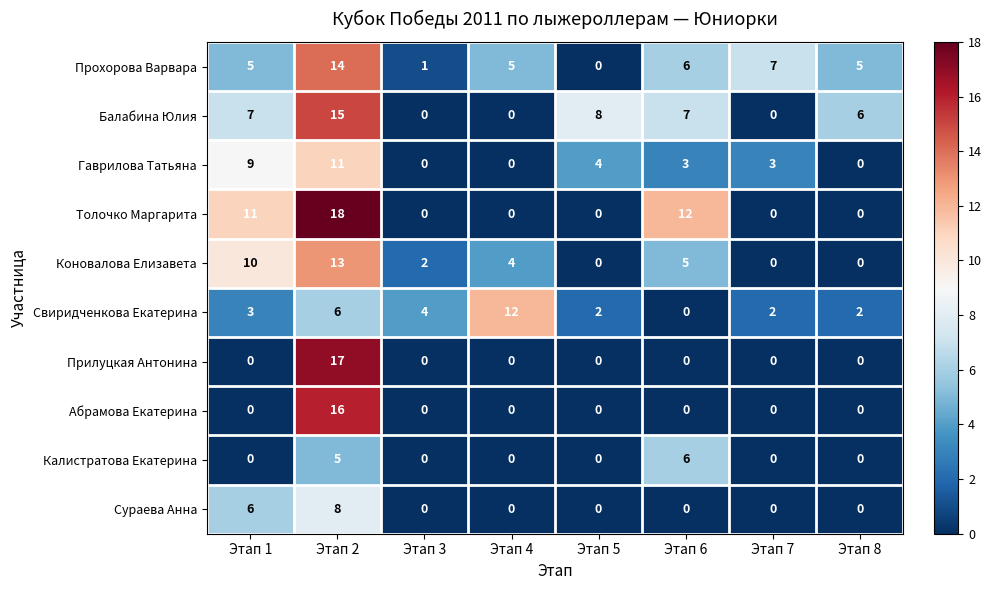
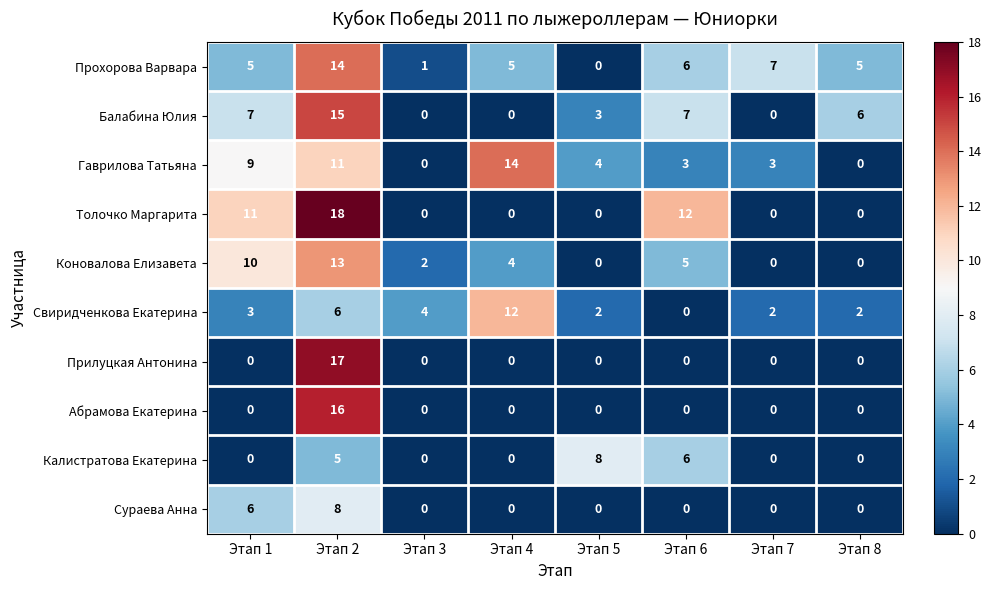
  {
    "Прохорова Варвара": {
      "Этап 1": 5,
      "Этап 2": 14,
      "Этап 3": 1,
      "Этап 4": 5,
      "Этап 5": 0,
      "Этап 6": 6,
      "Этап 7": 7,
      "Этап 8": 5
    },
    "Балабина Юлия": {
      "Этап 1": 7,
      "Этап 2": 15,
      "Этап 3": 0,
      "Этап 4": 0,
-     "Этап 5": 8,
+     "Этап 5": 3,
      "Этап 6": 7,
      "Этап 7": 0,
      "Этап 8": 6
    },
    "Гаврилова Татьяна": {
      "Этап 1": 9,
      "Этап 2": 11,
      "Этап 3": 0,
-     "Этап 4": 0,
+     "Этап 4": 14,
      "Этап 5": 4,
      "Этап 6": 3,
      "Этап 7": 3,
      "Этап 8": 0
    },
    "Толочко Маргарита": {
      "Этап 1": 11,
      "Этап 2": 18,
      "Этап 3": 0,
      "Этап 4": 0,
      "Этап 5": 0,
      "Этап 6": 12,
      "Этап 7": 0,
      "Этап 8": 0
    },
    "Коновалова Елизавета": {
      "Этап 1": 10,
      "Этап 2": 13,
      "Этап 3": 2,
      "Этап 4": 4,
      "Этап 5": 0,
      "Этап 6": 5,
      "Этап 7": 0,
      "Этап 8": 0
    },
    "Свиридченкова Екатерина": {
      "Этап 1": 3,
      "Этап 2": 6,
      "Этап 3": 4,
      "Этап 4": 12,
      "Этап 5": 2,
      "Этап 6": 0,
      "Этап 7": 2,
      "Этап 8": 2
    },
    "Прилуцкая Антонина": {
      "Этап 1": 0,
      "Этап 2": 17,
      "Этап 3": 0,
      "Этап 4": 0,
      "Этап 5": 0,
      "Этап 6": 0,
      "Этап 7": 0,
      "Этап 8": 0
    },
    "Абрамова Екатерина": {
      "Этап 1": 0,
      "Этап 2": 16,
      "Этап 3": 0,
      "Этап 4": 0,
      "Этап 5": 0,
      "Этап 6": 0,
      "Этап 7": 0,
      "Этап 8": 0
    },
    "Калистратова Екатерина": {
      "Этап 1": 0,
      "Этап 2": 5,
      "Этап 3": 0,
      "Этап 4": 0,
-     "Этап 5": 0,
+     "Этап 5": 8,
      "Этап 6": 6,
      "Этап 7": 0,
      "Этап 8": 0
    },
    "Сураева Анна": {
      "Этап 1": 6,
      "Этап 2": 8,
      "Этап 3": 0,
      "Этап 4": 0,
      "Этап 5": 0,
      "Этап 6": 0,
      "Этап 7": 0,
      "Этап 8": 0
    }
  }
